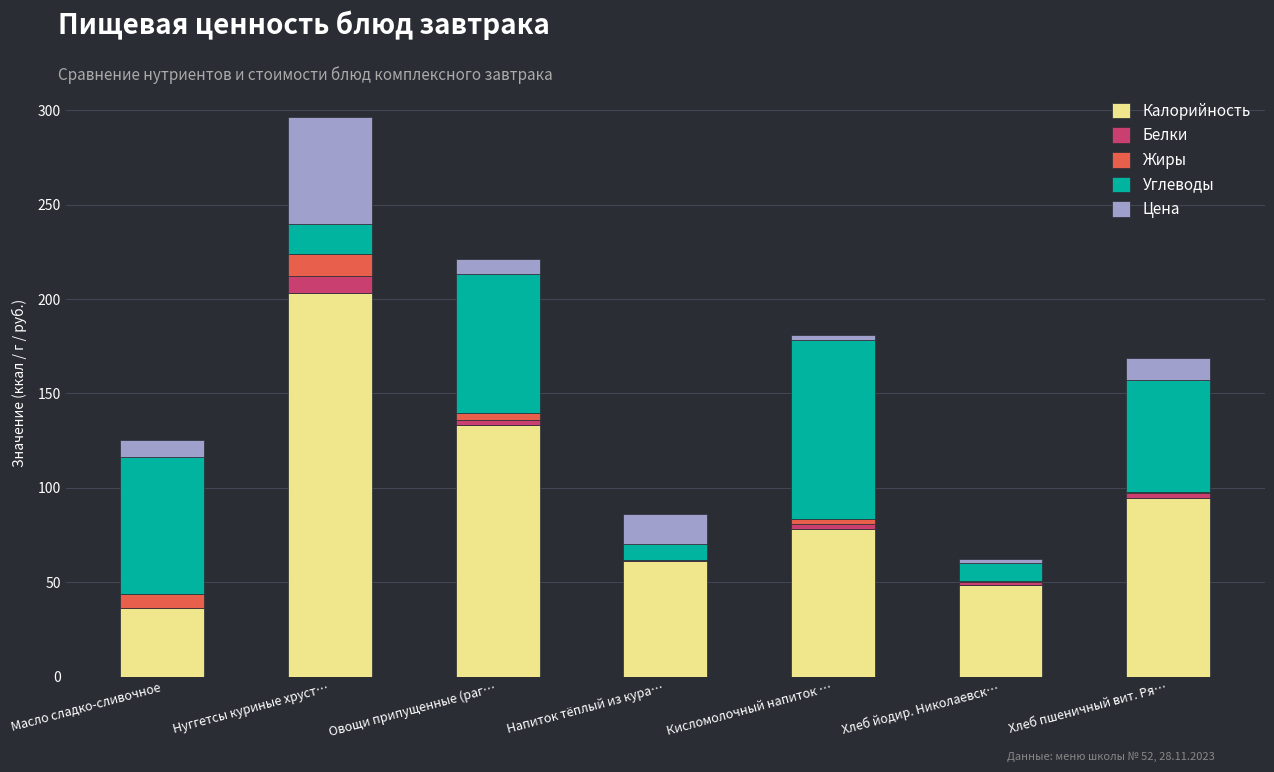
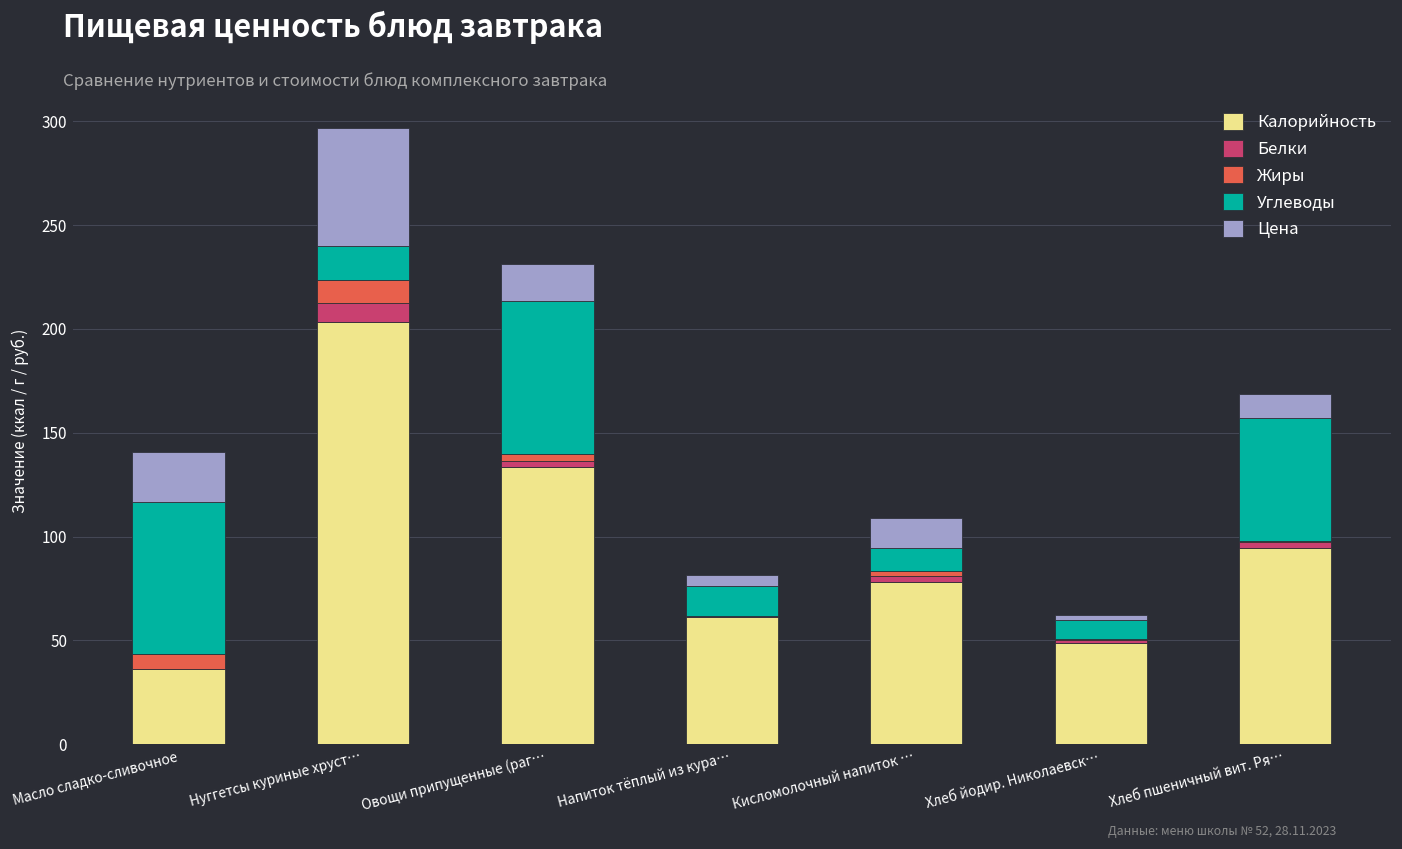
  {
    "Калорийность": {
      "Масло сладко-сливочное": 36,
      "Нуггетсы куриные хруст…": 203,
      "Овощи припущенные (раг…": 133,
      "Напиток тёплый из кура…": 61,
      "Кисломолочный напиток …": 78,
      "Хлеб йодир. Николаевск…": 49,
      "Хлеб пшеничный вит. Ря…": 95
    },
    "Углеводы": {
      "Масло сладко-сливочное": 73,
      "Нуггетсы куриные хруст…": 16,
      "Овощи припущенные (раг…": 74,
-     "Напиток тёплый из кура…": 8,
-     "Кисломолочный напиток …": 95,
+     "Напиток тёплый из кура…": 14,
+     "Кисломолочный напиток …": 11,
      "Хлеб йодир. Николаевск…": 10,
      "Хлеб пшеничный вит. Ря…": 59
    },
    "Цена": {
-     "Масло сладко-сливочное": 9,
+     "Масло сладко-сливочное": 24,
      "Нуггетсы куриные хруст…": 57,
-     "Овощи припущенные (раг…": 8,
-     "Напиток тёплый из кура…": 16,
-     "Кисломолочный напиток …": 3,
+     "Овощи припущенные (раг…": 18,
+     "Напиток тёплый из кура…": 5,
+     "Кисломолочный напиток …": 14,
      "Хлеб йодир. Николаевск…": 2,
      "Хлеб пшеничный вит. Ря…": 11
    }
  }
